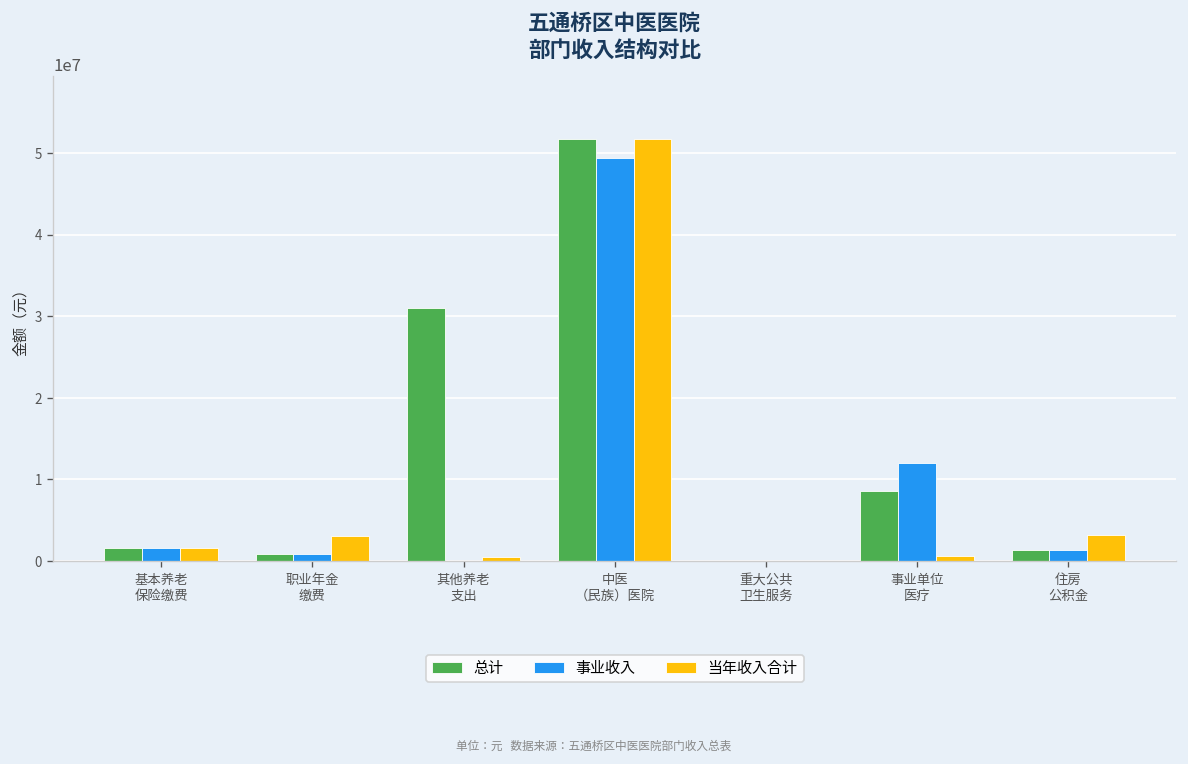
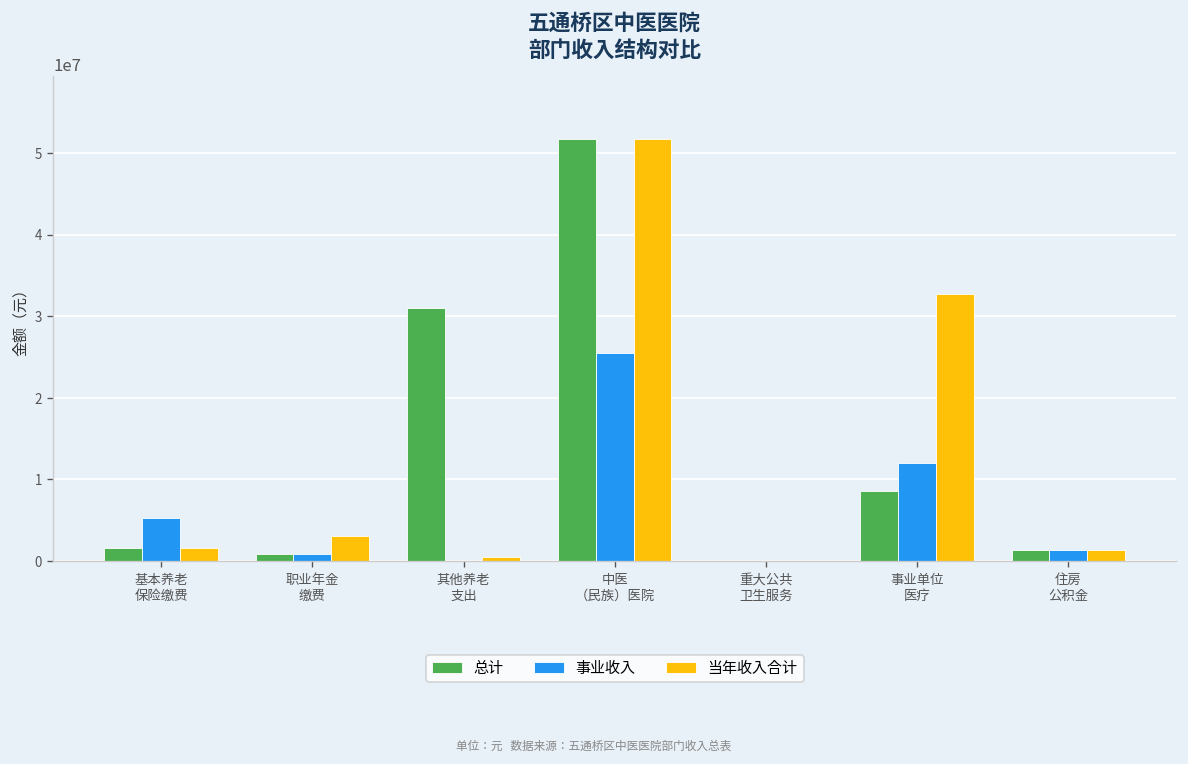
  {
    "总计": {
      "基本养老 保险缴费": 2000000,
      "职业年金 缴费": 1000000,
      "其他养老 支出": 31000000,
      "中医 （民族）医院": 52000000,
      "事业单位 医疗": 9000000,
      "住房 公积金": 1000000
    },
    "事业收入": {
-     "基本养老 保险缴费": 2000000,
+     "基本养老 保险缴费": 5000000,
      "职业年金 缴费": 1000000,
      "其他养老 支出": 0,
-     "中医 （民族）医院": 49000000,
+     "中医 （民族）医院": 25000000,
      "重大公共 卫生服务": 0,
      "事业单位 医疗": 12000000,
      "住房 公积金": 1000000
    },
    "当年收入合计": {
      "基本养老 保险缴费": 2000000,
      "职业年金 缴费": 3000000,
      "其他养老 支出": 0,
      "中医 （民族）医院": 52000000,
-     "事业单位 医疗": 1000000,
-     "住房 公积金": 3000000
+     "事业单位 医疗": 33000000,
+     "住房 公积金": 1000000
    }
  }
